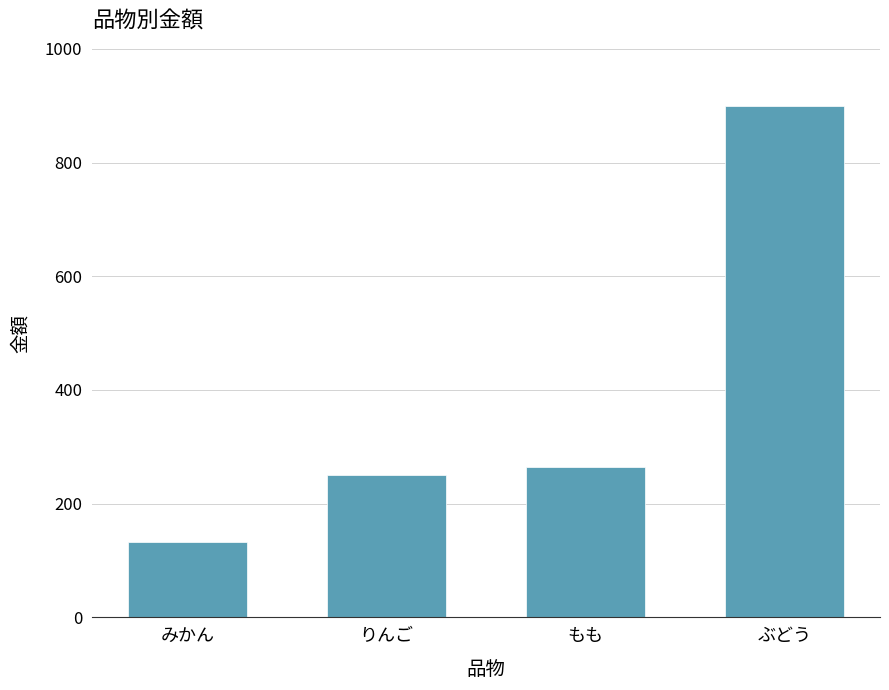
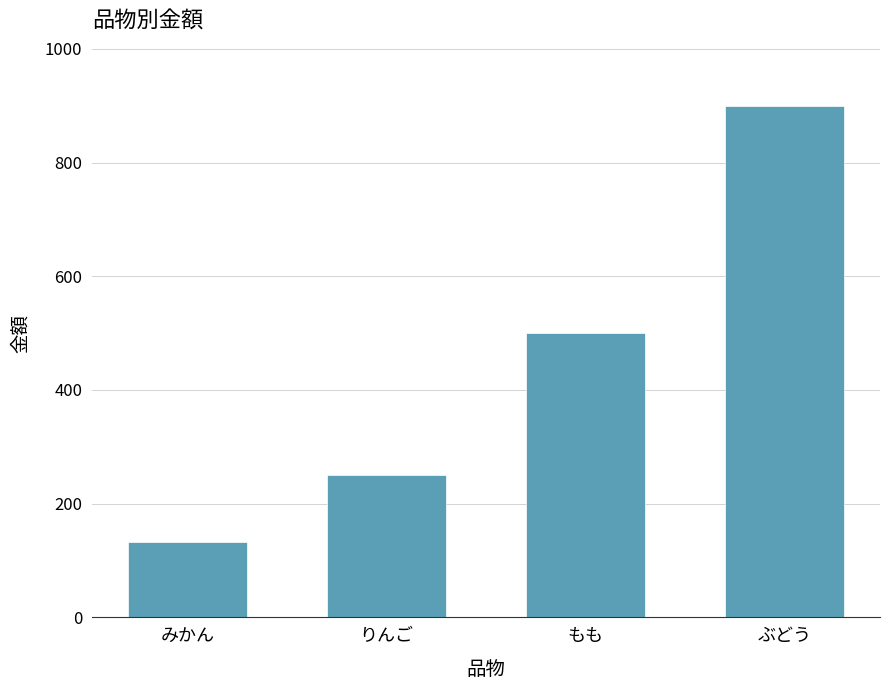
  {
    "みかん": 130,
    "りんご": 250,
-   "もも": 270,
+   "もも": 500,
    "ぶどう": 900
  }
